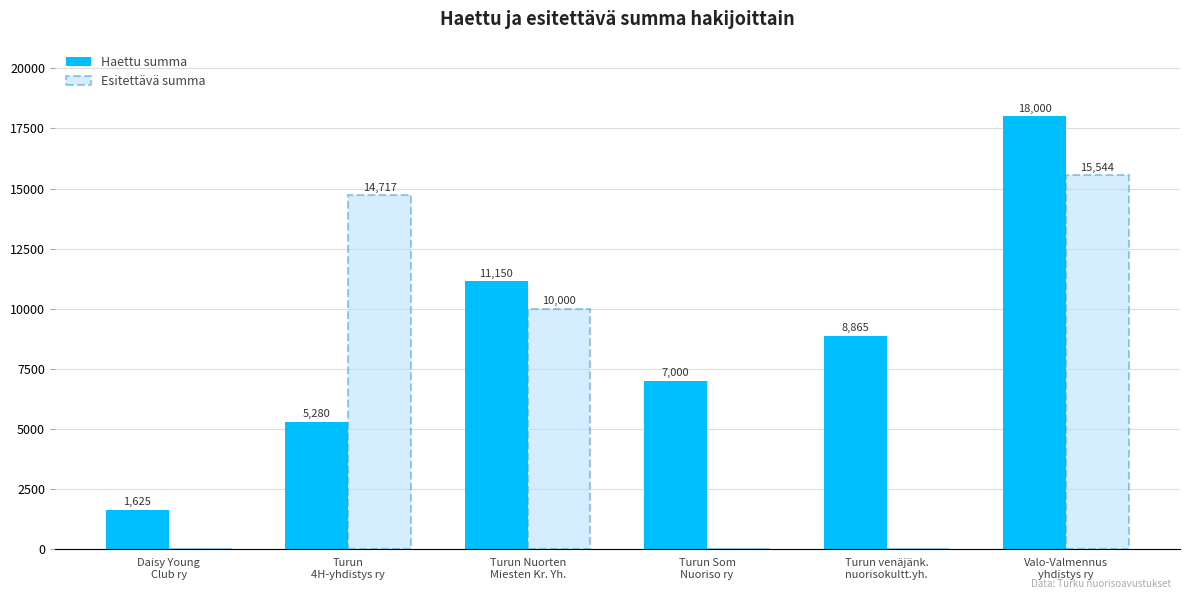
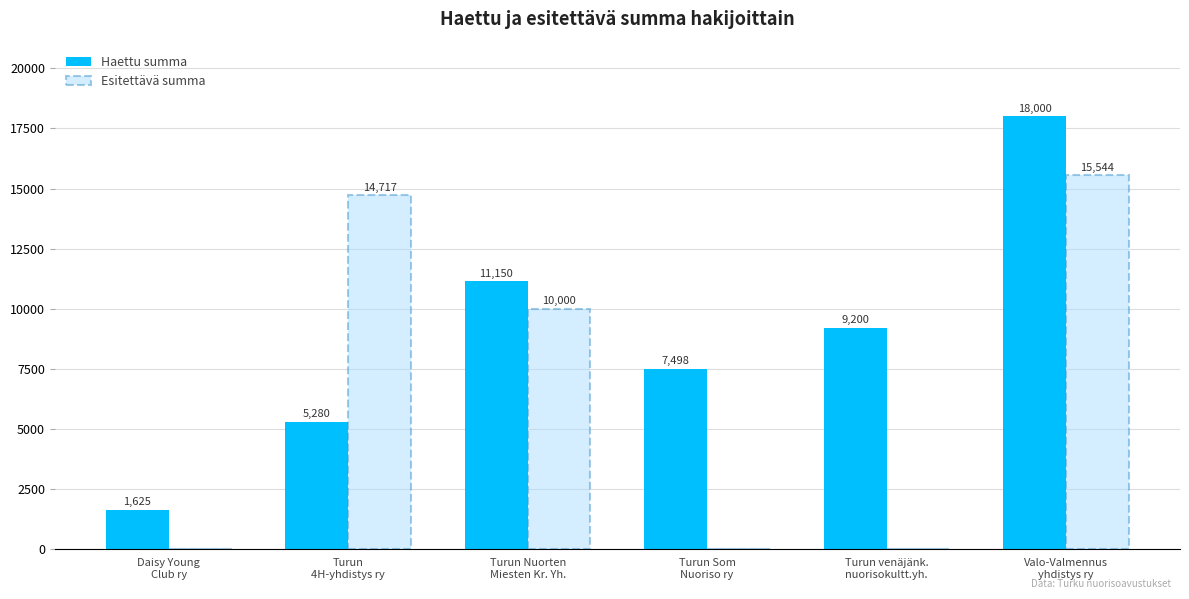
  {
    "Haettu summa": {
      "Daisy Young Club ry": "1,625",
      "Turun 4H-yhdistys ry": "5,280",
      "Turun Nuorten Miesten Kr. Yh.": "11,150",
-     "Turun Som Nuoriso ry": "7,000",
-     "Turun venäjänk. nuorisokultt.yh.": "8,865",
+     "Turun Som Nuoriso ry": "7,498",
+     "Turun venäjänk. nuorisokultt.yh.": "9,200",
      "Valo-Valmennus yhdistys ry": "18,000"
    },
    "Esitettävä summa": {
      "Turun 4H-yhdistys ry": "14,717",
      "Turun Nuorten Miesten Kr. Yh.": "10,000",
      "Valo-Valmennus yhdistys ry": "15,544"
    }
  }
